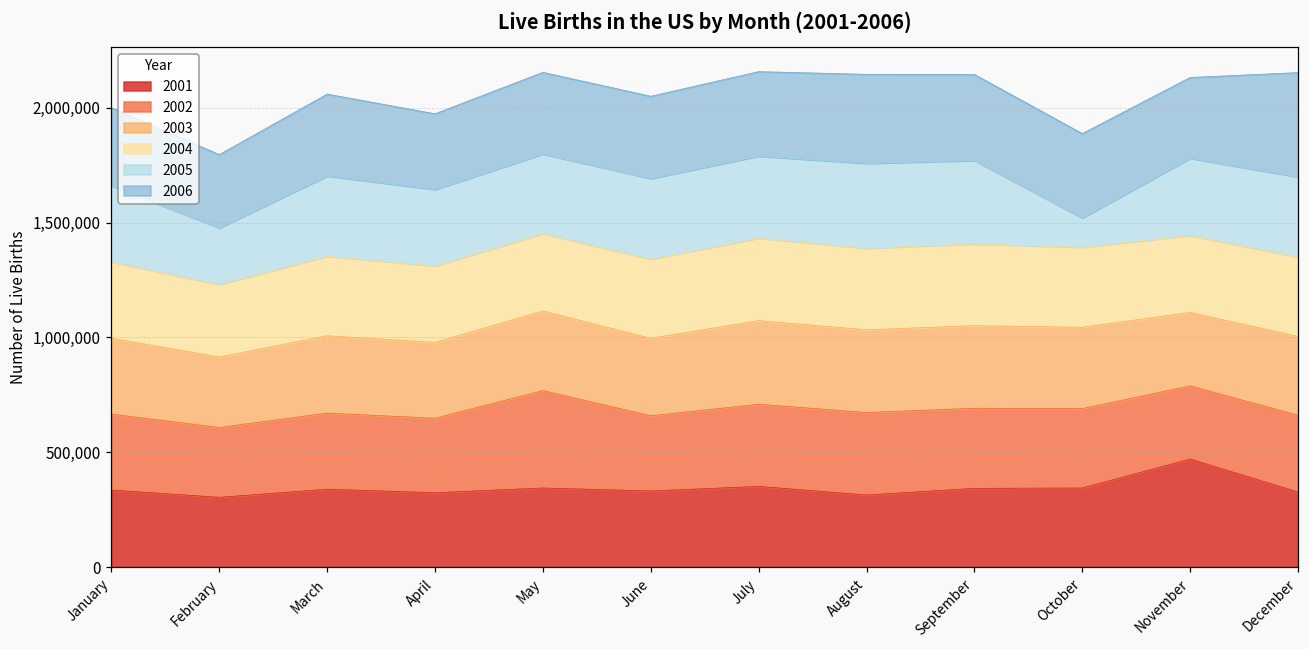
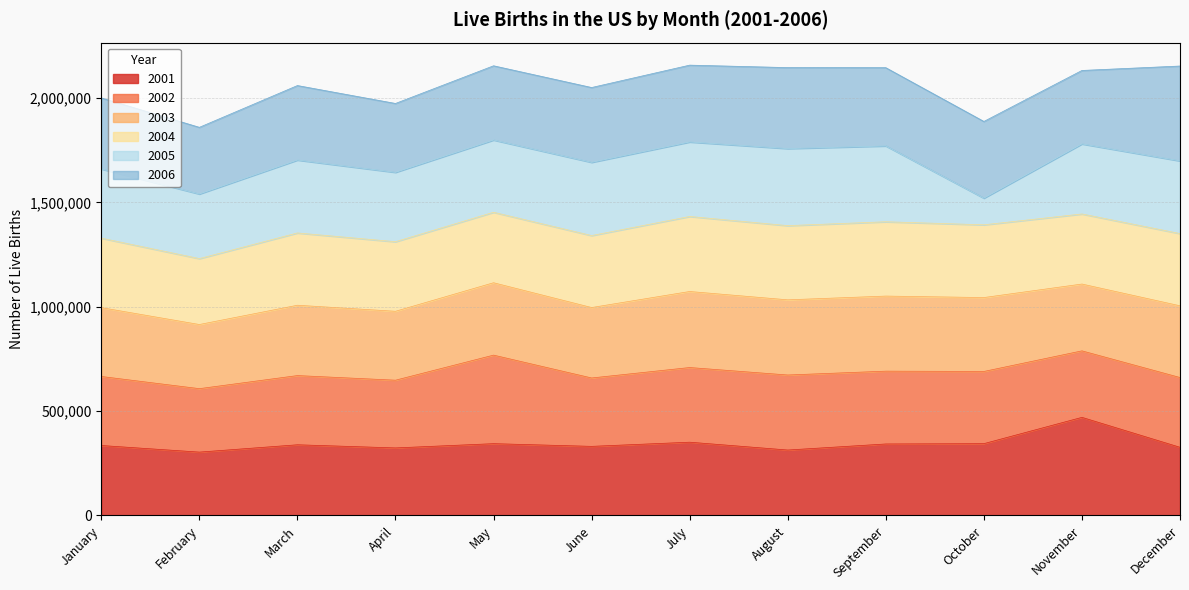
  {
    "2001": {
      "January": "340,000",
      "February": "300,000",
      "March": "340,000",
      "April": "320,000",
      "May": "340,000",
      "June": "330,000",
      "July": "350,000",
      "August": "310,000",
      "September": "340,000",
      "October": "340,000",
      "November": "470,000",
      "December": "330,000"
    },
    "2002": {
      "January": "330,000",
      "February": "300,000",
      "March": "330,000",
      "April": "320,000",
      "May": "420,000",
      "June": "330,000",
      "July": "360,000",
      "August": "360,000",
      "September": "350,000",
      "October": "350,000",
      "November": "320,000",
      "December": "330,000"
    },
    "2003": {
      "January": "330,000",
      "February": "310,000",
      "March": "340,000",
      "April": "330,000",
      "May": "350,000",
      "June": "340,000",
      "July": "360,000",
      "August": "360,000",
      "September": "360,000",
      "October": "350,000",
      "November": "320,000",
      "December": "340,000"
    },
    "2004": {
      "January": "330,000",
      "February": "320,000",
      "March": "350,000",
      "April": "330,000",
      "May": "340,000",
      "June": "340,000",
      "July": "360,000",
      "August": "360,000",
      "September": "360,000",
      "October": "350,000",
      "November": "340,000",
      "December": "350,000"
    },
    "2005": {
      "January": "330,000",
-     "February": "250,000",
+     "February": "310,000",
      "March": "350,000",
      "April": "330,000",
      "May": "350,000",
      "June": "350,000",
      "July": "360,000",
      "August": "370,000",
      "September": "360,000",
      "October": "130,000",
      "November": "340,000",
      "December": "350,000"
    },
    "2006": {
      "January": "340,000",
      "February": "320,000",
      "March": "360,000",
      "April": "330,000",
      "May": "360,000",
      "June": "360,000",
      "July": "370,000",
      "August": "390,000",
      "September": "370,000",
      "October": "370,000",
      "November": "350,000",
      "December": "450,000"
    }
  }
